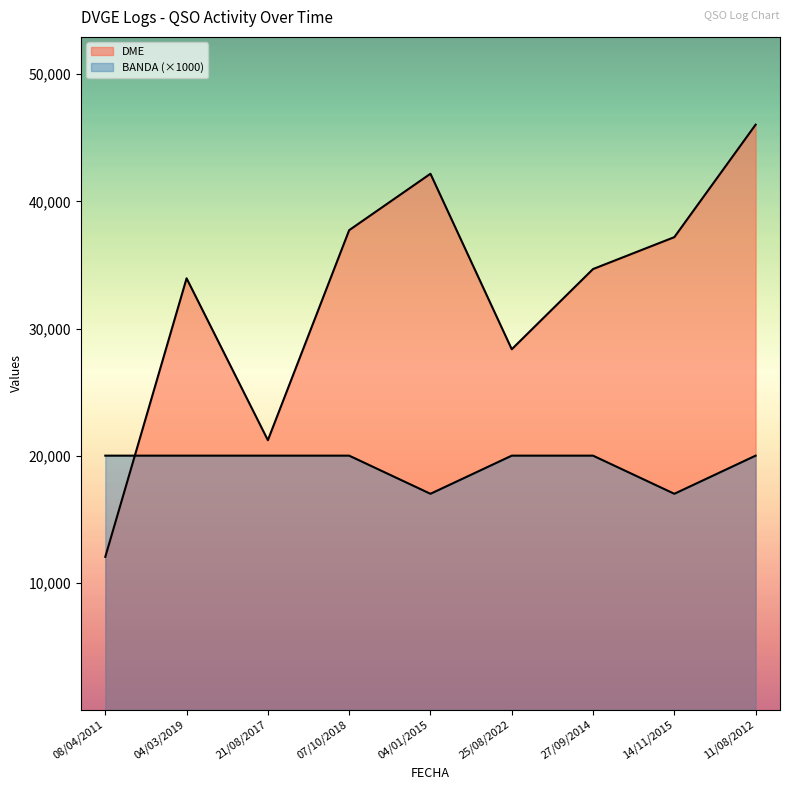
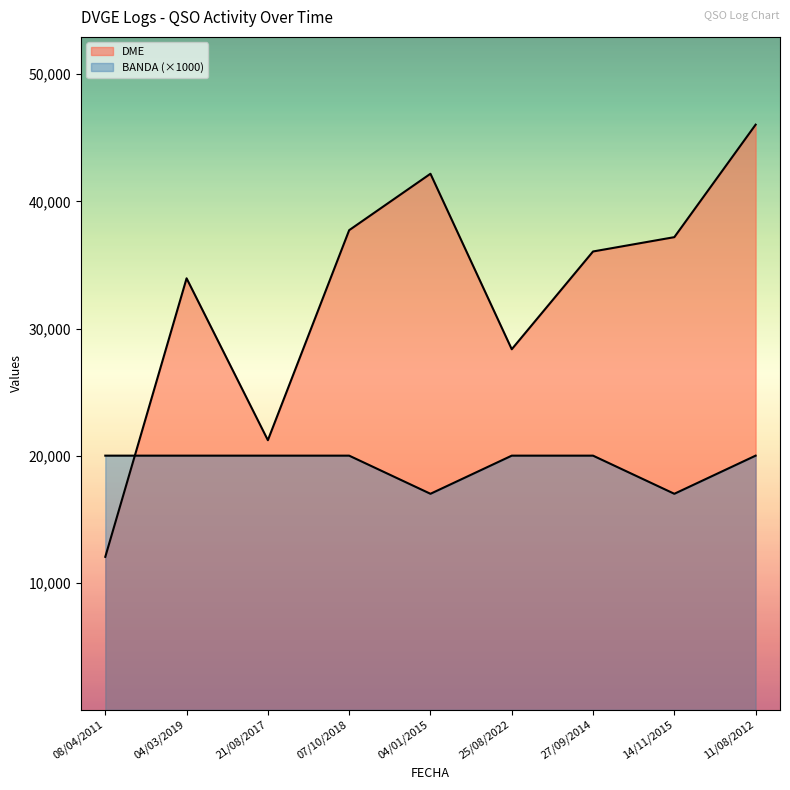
  {
    "DME": {
      "08/04/2011": "12,000",
      "04/03/2019": "34,000",
      "21/08/2017": "21,200",
      "07/10/2018": "37,700",
      "04/01/2015": "42,200",
      "25/08/2022": "28,400",
-     "27/09/2014": "34,700",
+     "27/09/2014": "36,100",
      "14/11/2015": "37,200",
      "11/08/2012": "46,000"
    },
    "BANDA (×1000)": {
      "08/04/2011": "20,000",
      "04/03/2019": "20,000",
      "21/08/2017": "20,000",
      "07/10/2018": "20,000",
      "04/01/2015": "17,000",
      "25/08/2022": "20,000",
      "27/09/2014": "20,000",
      "14/11/2015": "17,000",
      "11/08/2012": "20,000"
    }
  }
